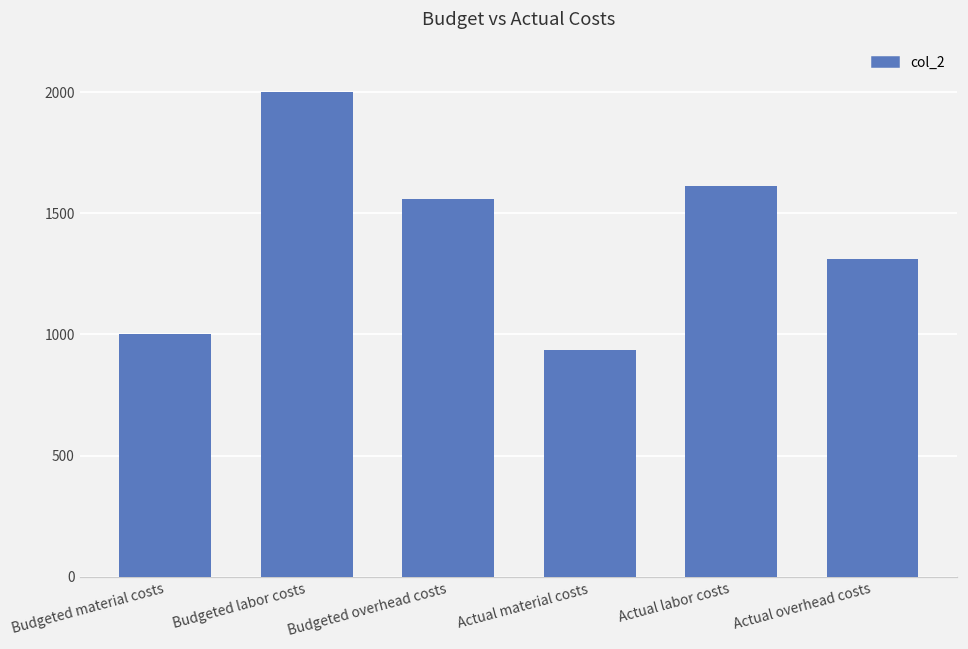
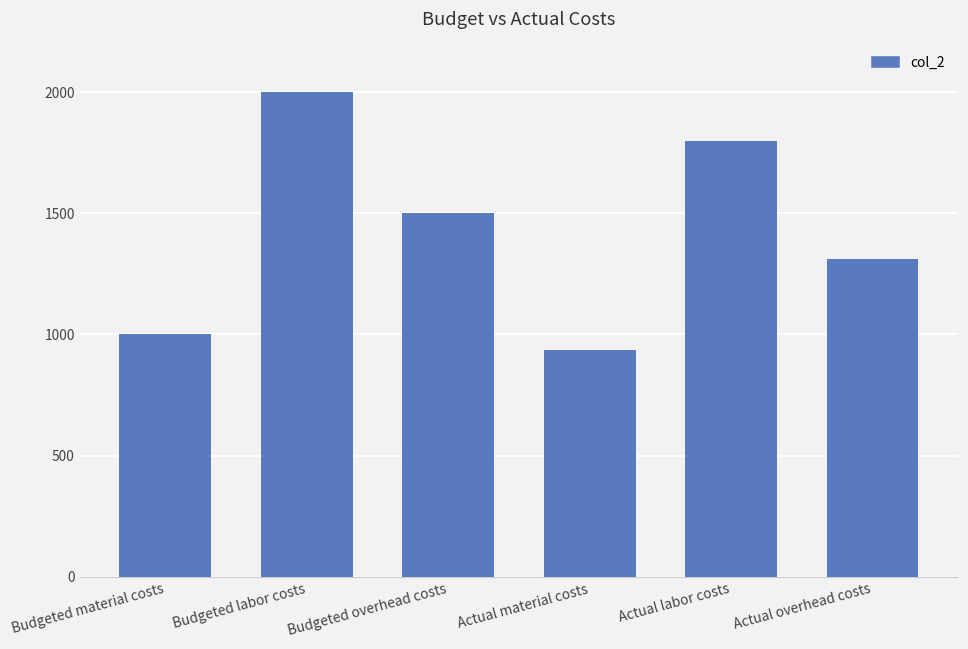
  {
    "Budgeted material costs": 1000,
    "Budgeted labor costs": 2000,
-   "Budgeted overhead costs": 1560,
+   "Budgeted overhead costs": 1500,
    "Actual material costs": 940,
-   "Actual labor costs": 1610,
+   "Actual labor costs": 1800,
    "Actual overhead costs": 1310
  }
